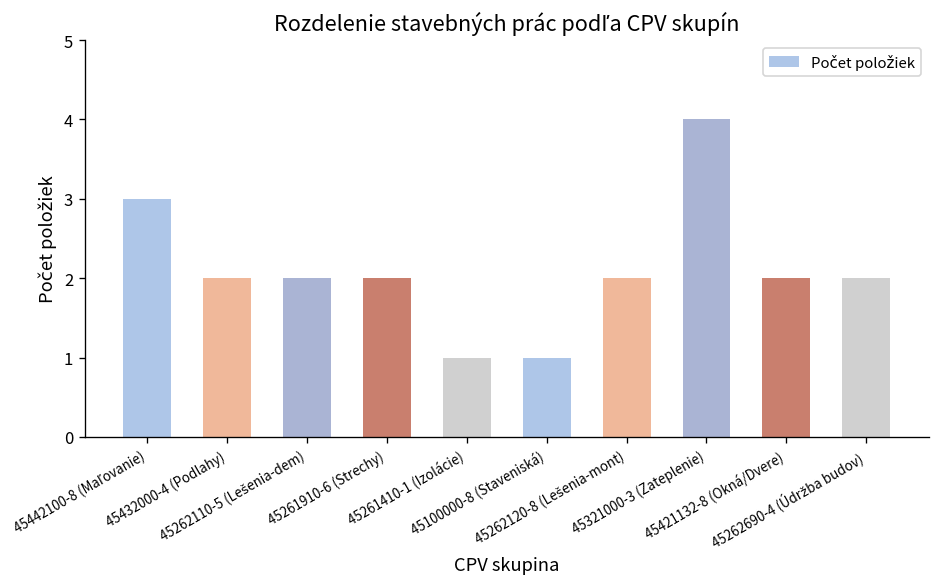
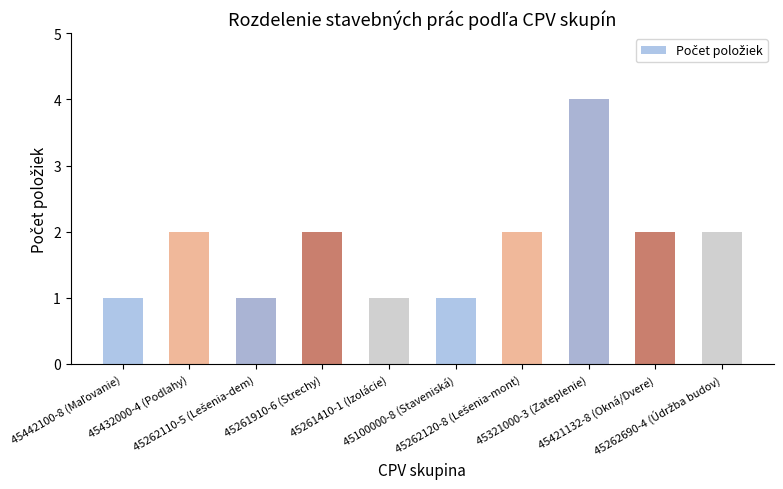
  {
-   "45442100-8 (Maľovanie)": 3,
+   "45442100-8 (Maľovanie)": 1,
    "45432000-4 (Podlahy)": 2,
-   "45262110-5 (Lešenia-dem)": 2,
+   "45262110-5 (Lešenia-dem)": 1,
    "45261910-6 (Strechy)": 2,
    "45261410-1 (Izolácie)": 1,
    "45100000-8 (Staveniská)": 1,
    "45262120-8 (Lešenia-mont)": 2,
    "45321000-3 (Zateplenie)": 4,
    "45421132-8 (Okná/Dvere)": 2,
    "45262690-4 (Údržba budov)": 2
  }
